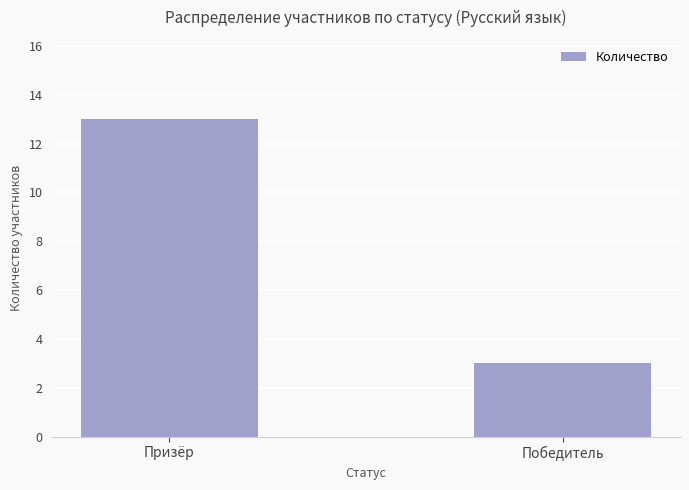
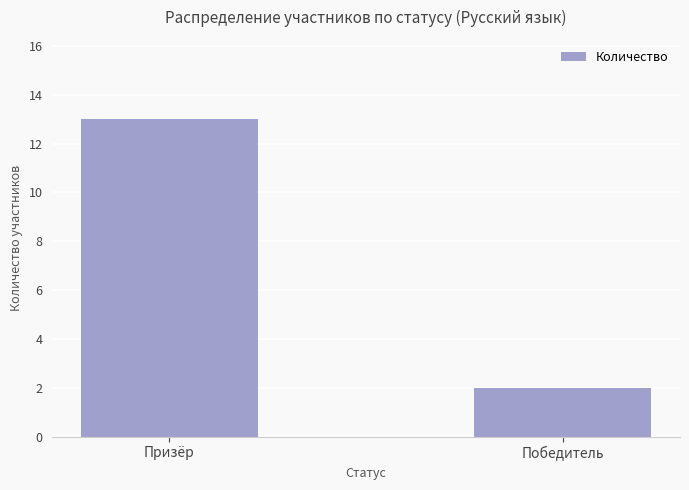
  {
    "Призёр": 13,
-   "Победитель": 3
+   "Победитель": 2
  }
